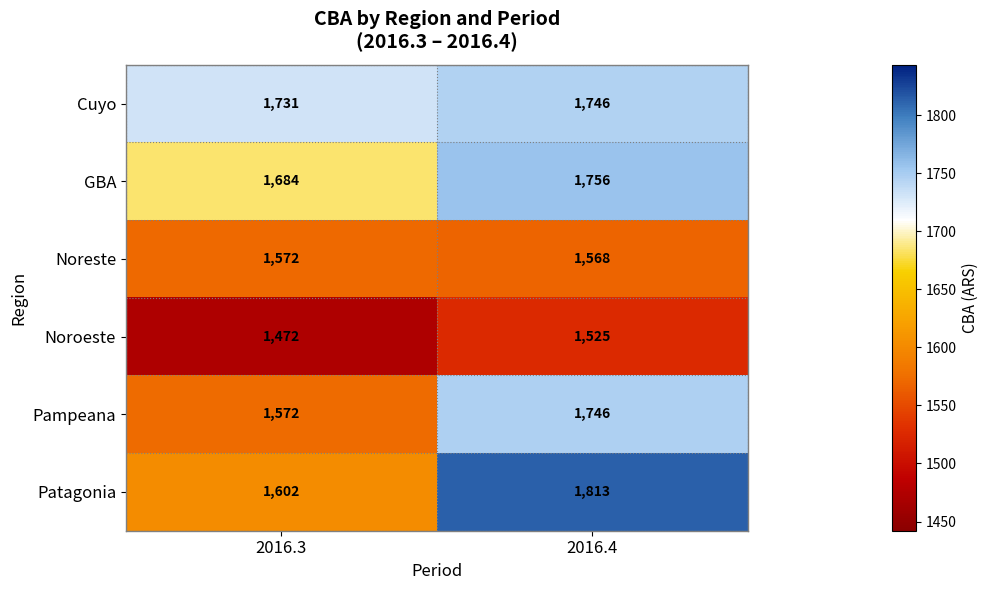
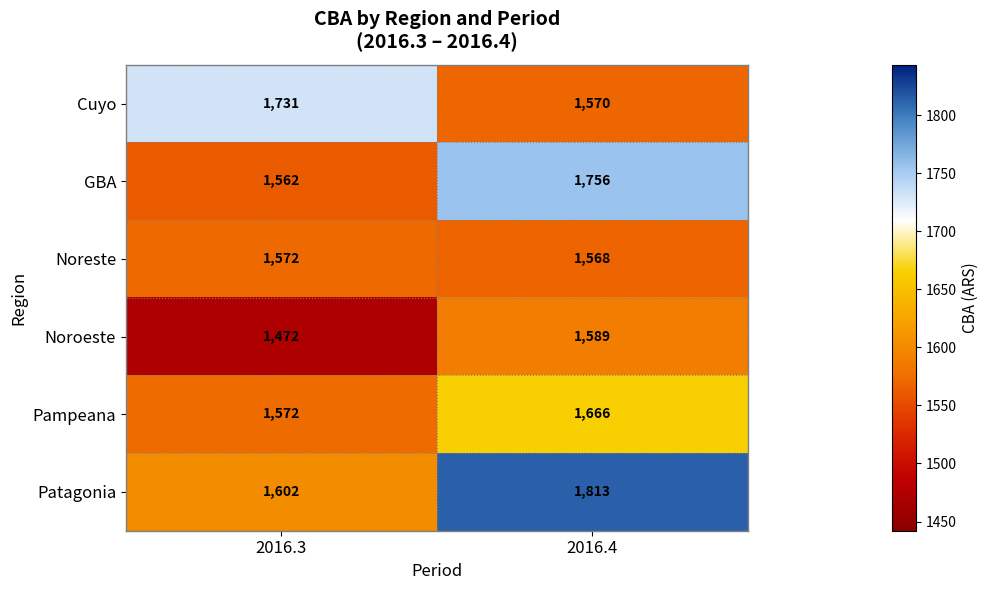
  {
    "Cuyo": {
      "2016.3": "1,731",
-     "2016.4": "1,746"
+     "2016.4": "1,570"
    },
    "GBA": {
-     "2016.3": "1,684",
+     "2016.3": "1,562",
      "2016.4": "1,756"
    },
    "Noreste": {
      "2016.3": "1,572",
      "2016.4": "1,568"
    },
    "Noroeste": {
      "2016.3": "1,472",
-     "2016.4": "1,525"
+     "2016.4": "1,589"
    },
    "Pampeana": {
      "2016.3": "1,572",
-     "2016.4": "1,746"
+     "2016.4": "1,666"
    },
    "Patagonia": {
      "2016.3": "1,602",
      "2016.4": "1,813"
    }
  }
